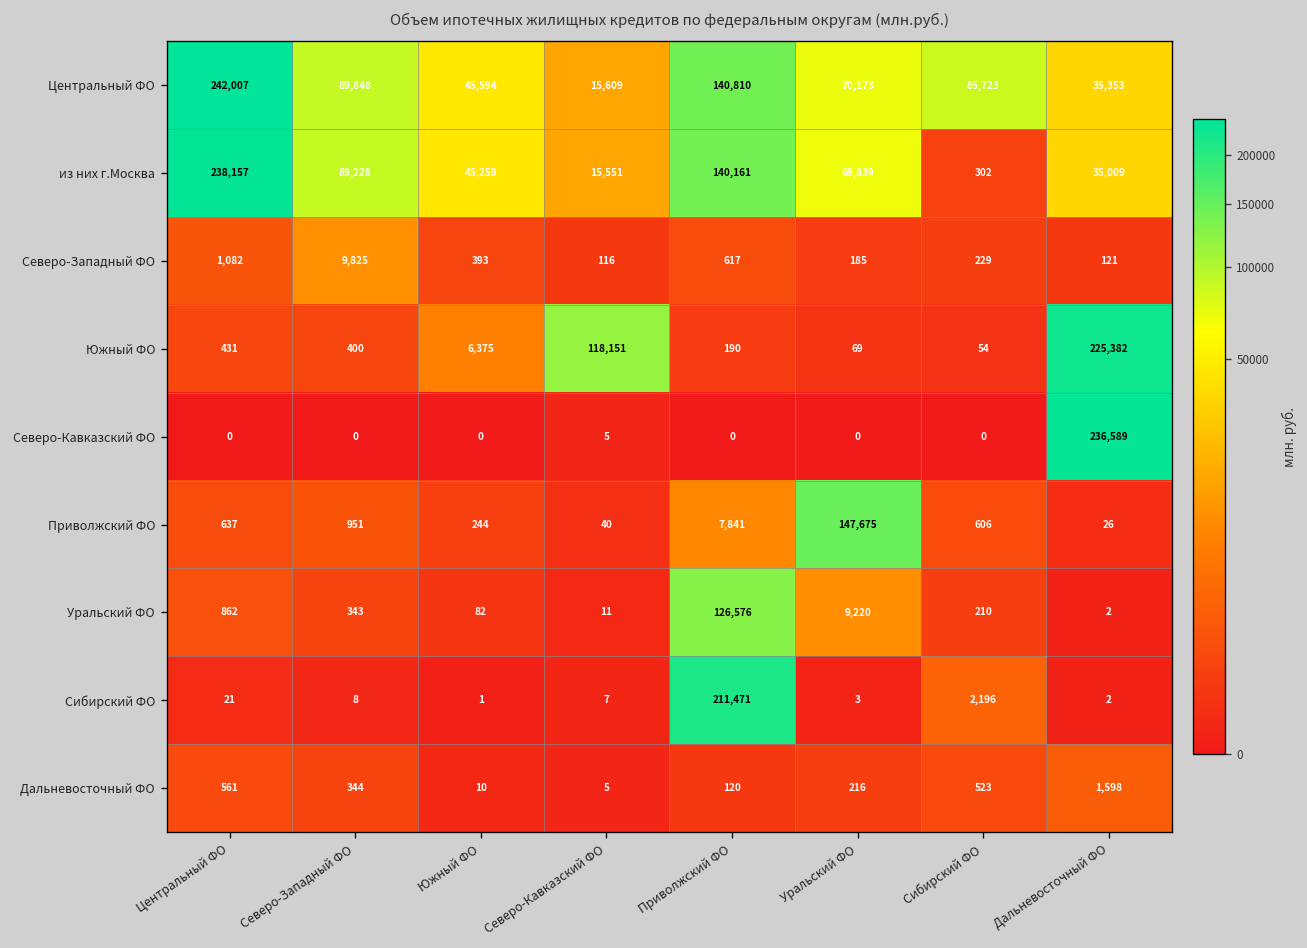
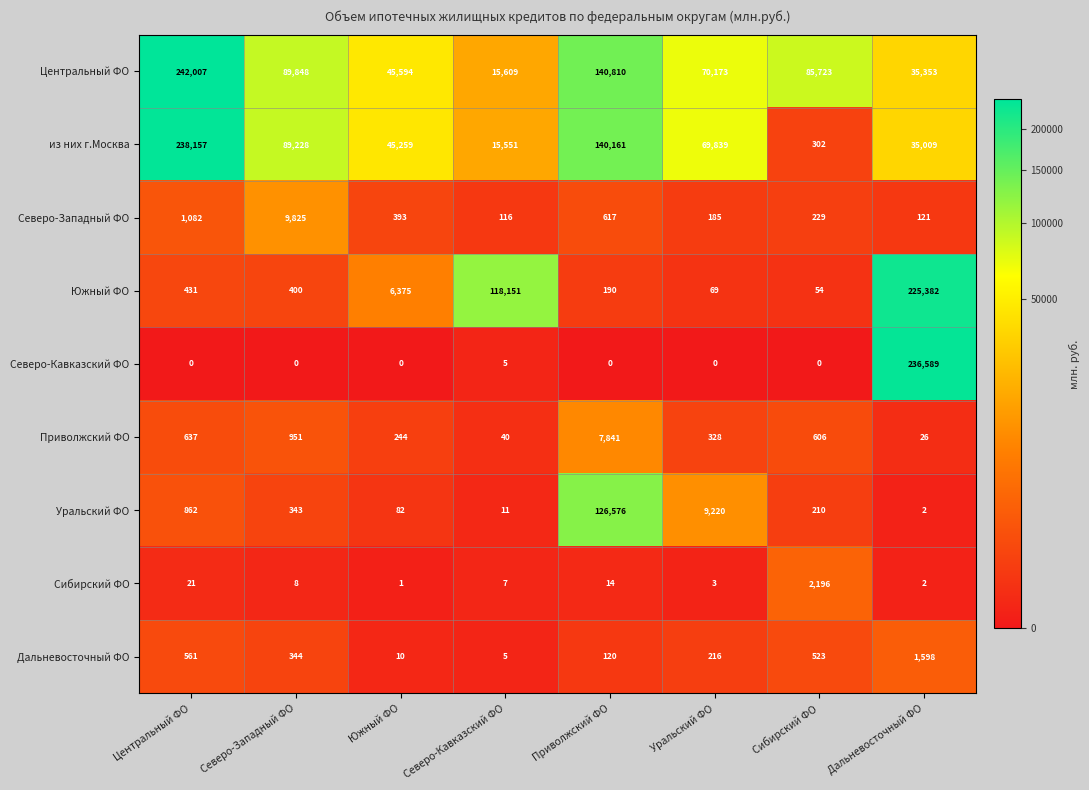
  {
    "Центральный ФО": {
      "Центральный ФО": "242,007",
      "Северо-Западный ФО": "89,848",
      "Южный ФО": "45,594",
      "Северо-Кавказский ФО": "15,609",
      "Приволжский ФО": "140,810",
      "Уральский ФО": "70,173",
      "Сибирский ФО": "85,723",
      "Дальневосточный ФО": "35,353"
    },
    "из них г.Москва": {
      "Центральный ФО": "238,157",
      "Северо-Западный ФО": "89,228",
      "Южный ФО": "45,259",
      "Северо-Кавказский ФО": "15,551",
      "Приволжский ФО": "140,161",
      "Уральский ФО": "69,839",
      "Сибирский ФО": "302",
      "Дальневосточный ФО": "35,009"
    },
    "Северо-Западный ФО": {
      "Центральный ФО": "1,082",
      "Северо-Западный ФО": "9,825",
      "Южный ФО": "393",
      "Северо-Кавказский ФО": "116",
      "Приволжский ФО": "617",
      "Уральский ФО": "185",
      "Сибирский ФО": "229",
      "Дальневосточный ФО": "121"
    },
    "Южный ФО": {
      "Центральный ФО": "431",
      "Северо-Западный ФО": "400",
      "Южный ФО": "6,375",
      "Северо-Кавказский ФО": "118,151",
      "Приволжский ФО": "190",
      "Уральский ФО": "69",
      "Сибирский ФО": "54",
      "Дальневосточный ФО": "225,382"
    },
    "Северо-Кавказский ФО": {
      "Центральный ФО": "0",
      "Северо-Западный ФО": "0",
      "Южный ФО": "0",
      "Северо-Кавказский ФО": "5",
      "Приволжский ФО": "0",
      "Уральский ФО": "0",
      "Сибирский ФО": "0",
      "Дальневосточный ФО": "236,589"
    },
    "Приволжский ФО": {
      "Центральный ФО": "637",
      "Северо-Западный ФО": "951",
      "Южный ФО": "244",
      "Северо-Кавказский ФО": "40",
      "Приволжский ФО": "7,841",
-     "Уральский ФО": "147,675",
+     "Уральский ФО": "328",
      "Сибирский ФО": "606",
      "Дальневосточный ФО": "26"
    },
    "Уральский ФО": {
      "Центральный ФО": "862",
      "Северо-Западный ФО": "343",
      "Южный ФО": "82",
      "Северо-Кавказский ФО": "11",
      "Приволжский ФО": "126,576",
      "Уральский ФО": "9,220",
      "Сибирский ФО": "210",
      "Дальневосточный ФО": "2"
    },
    "Сибирский ФО": {
      "Центральный ФО": "21",
      "Северо-Западный ФО": "8",
      "Южный ФО": "1",
      "Северо-Кавказский ФО": "7",
-     "Приволжский ФО": "211,471",
+     "Приволжский ФО": "14",
      "Уральский ФО": "3",
      "Сибирский ФО": "2,196",
      "Дальневосточный ФО": "2"
    },
    "Дальневосточный ФО": {
      "Центральный ФО": "561",
      "Северо-Западный ФО": "344",
      "Южный ФО": "10",
      "Северо-Кавказский ФО": "5",
      "Приволжский ФО": "120",
      "Уральский ФО": "216",
      "Сибирский ФО": "523",
      "Дальневосточный ФО": "1,598"
    }
  }
